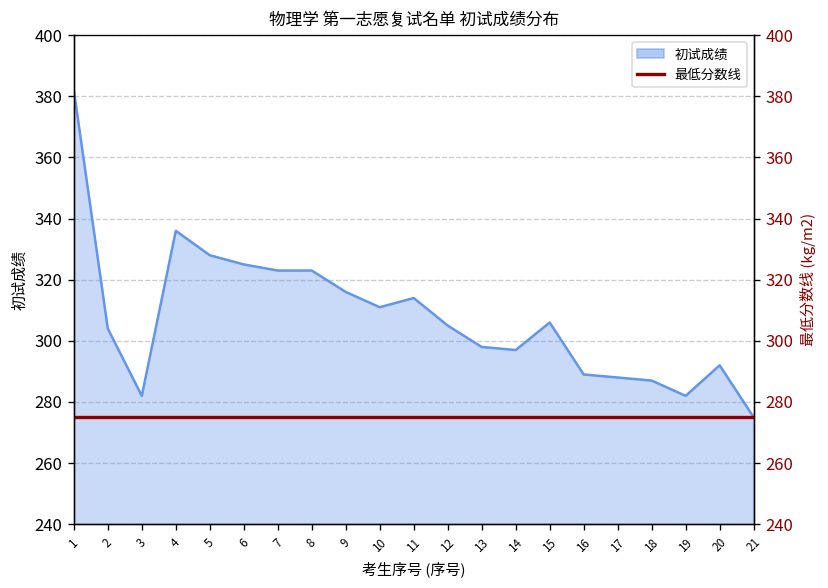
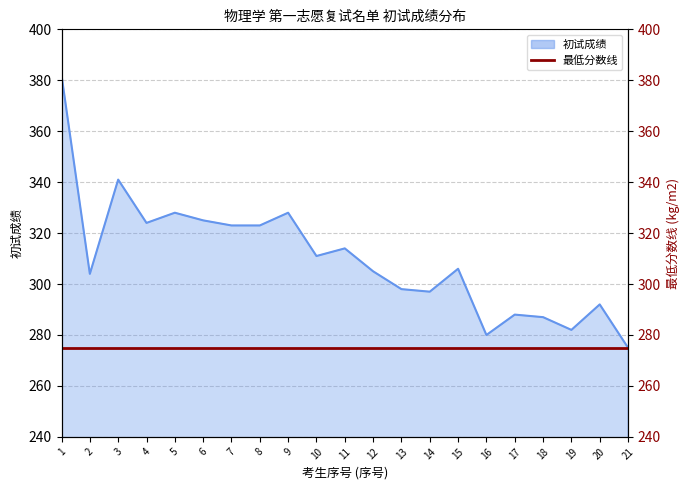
  {
    "初试成绩": {
      "1": 382,
      "2": 304,
-     "3": 282,
-     "4": 336,
+     "3": 341,
+     "4": 324,
      "5": 328,
      "6": 325,
      "7": 323,
      "8": 323,
-     "9": 316,
+     "9": 328,
      "10": 311,
      "11": 314,
      "12": 305,
      "13": 298,
      "14": 297,
      "15": 306,
-     "16": 289,
+     "16": 280,
      "17": 288,
      "18": 287,
      "19": 282,
      "20": 292,
      "21": 275
    },
    "最低分数线": {
      "1": 275,
      "2": 275,
      "3": 275,
      "4": 275,
      "5": 275,
      "6": 275,
      "7": 275,
      "8": 275,
      "9": 275,
      "10": 275,
      "11": 275,
      "12": 275,
      "13": 275,
      "14": 275,
      "15": 275,
      "16": 275,
      "17": 275,
      "18": 275,
      "19": 275,
      "20": 275,
      "21": 275
    }
  }
